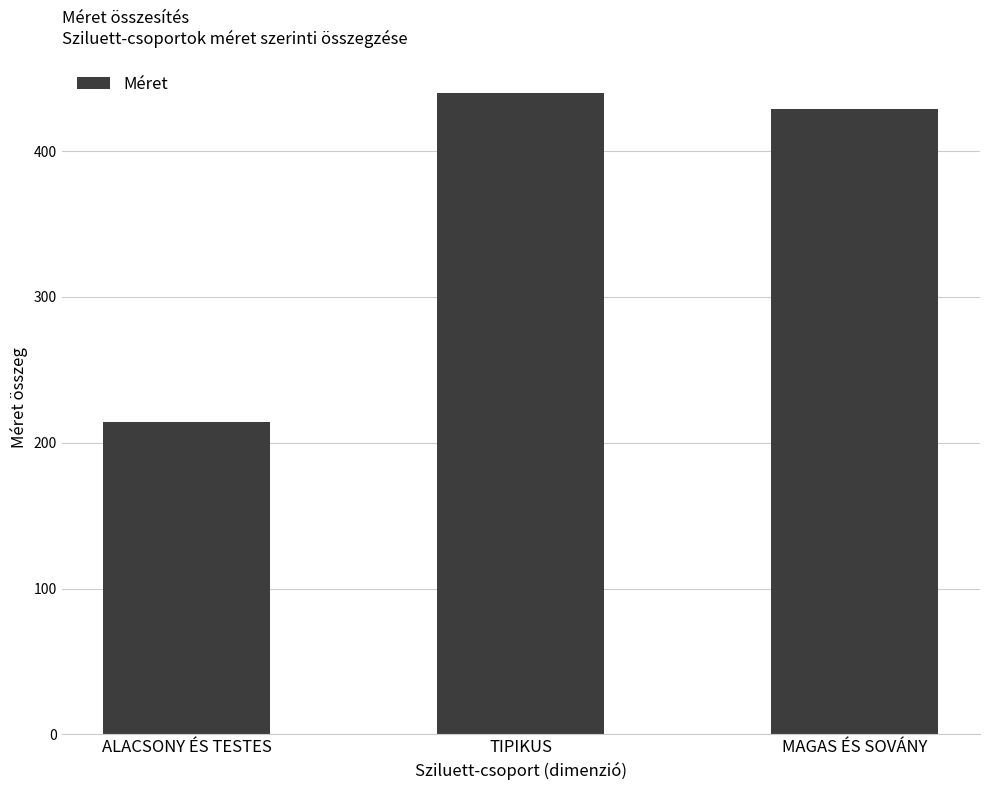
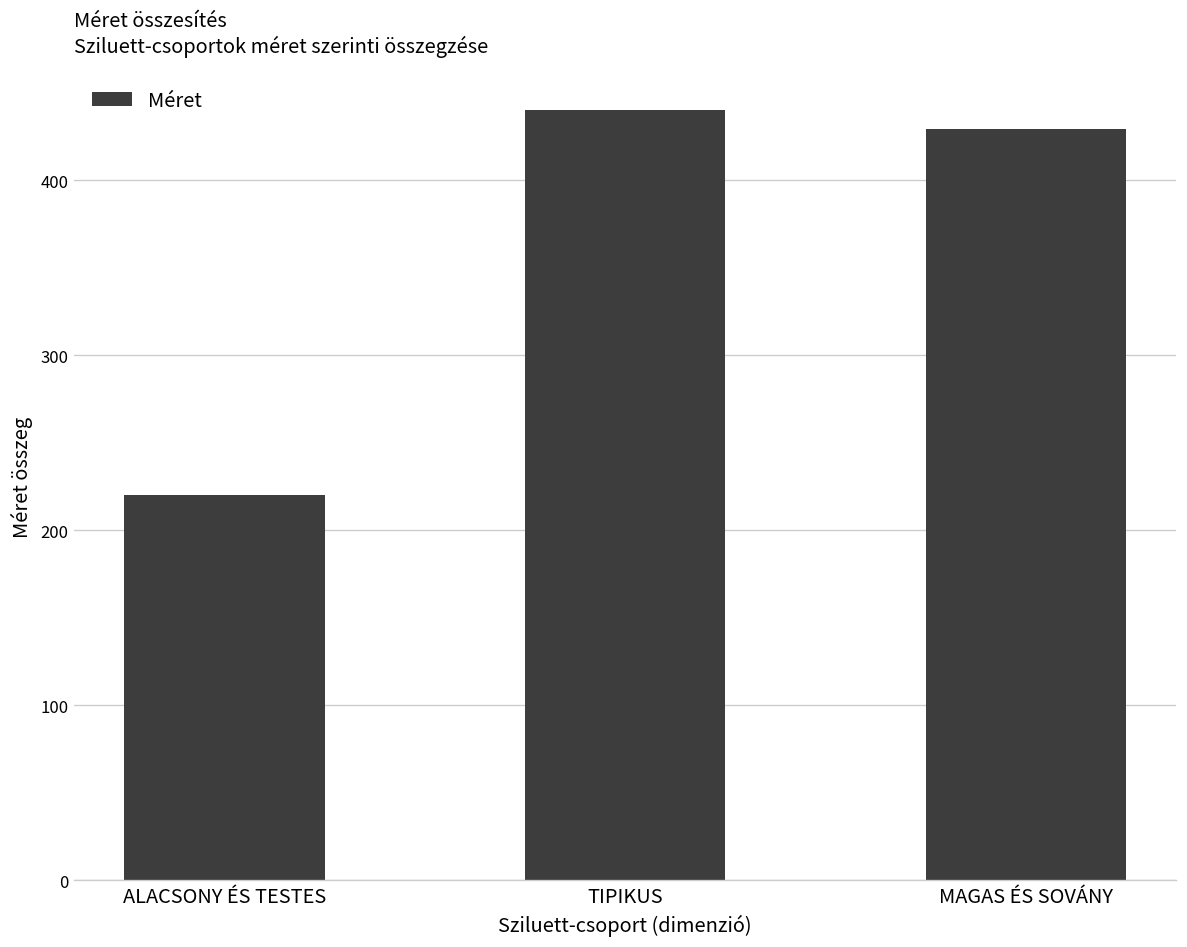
  {
-   "ALACSONY ÉS TESTES": 214,
+   "ALACSONY ÉS TESTES": 220,
    "TIPIKUS": 440,
    "MAGAS ÉS SOVÁNY": 429
  }
